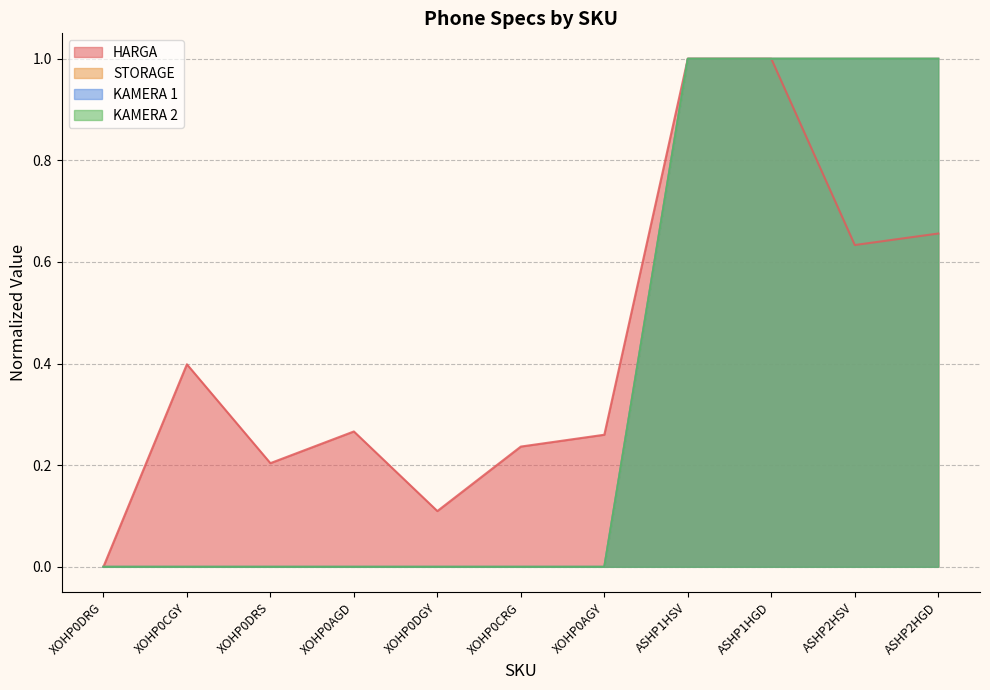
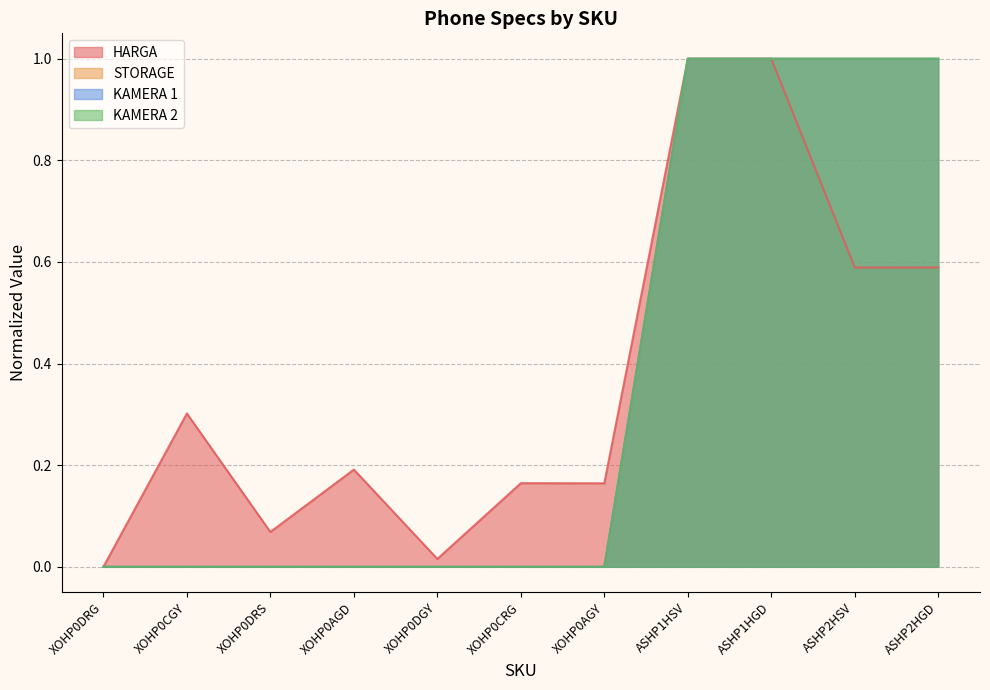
  {
    "HARGA": {
-     "XOHP0CGY": 0.40,
-     "XOHP0DRS": 0.20,
-     "XOHP0AGD": 0.27,
-     "XOHP0DGY": 0.11,
-     "XOHP0CRG": 0.24,
-     "XOHP0AGY": 0.26,
-     "ASHP2HSV": 0.63,
-     "ASHP2HGD": 0.66
+     "XOHP0CGY": 0.30,
+     "XOHP0DRS": 0.07,
+     "XOHP0AGD": 0.19,
+     "XOHP0DGY": 0.02,
+     "XOHP0CRG": 0.16,
+     "XOHP0AGY": 0.16,
+     "ASHP2HSV": 0.59,
+     "ASHP2HGD": 0.59
    },
    "KAMERA 2": {
      "XOHP0CGY": 0.00,
      "XOHP0DRS": 0.00,
      "XOHP0AGD": 0.00,
      "XOHP0DGY": 0.00,
      "XOHP0CRG": 0.00,
      "XOHP0AGY": 0.00,
      "ASHP2HSV": 1.00,
      "ASHP2HGD": 1.00
    }
  }
